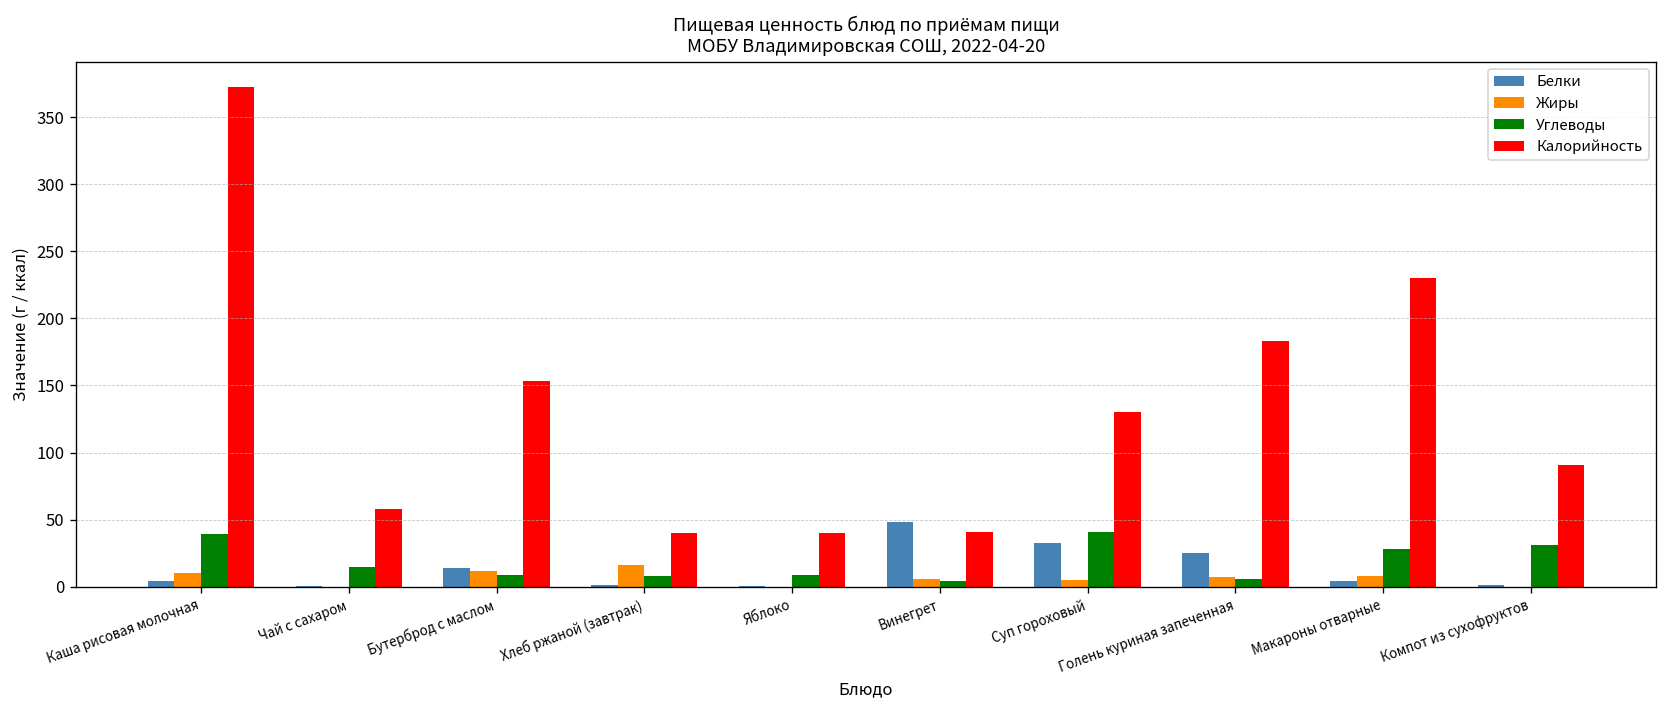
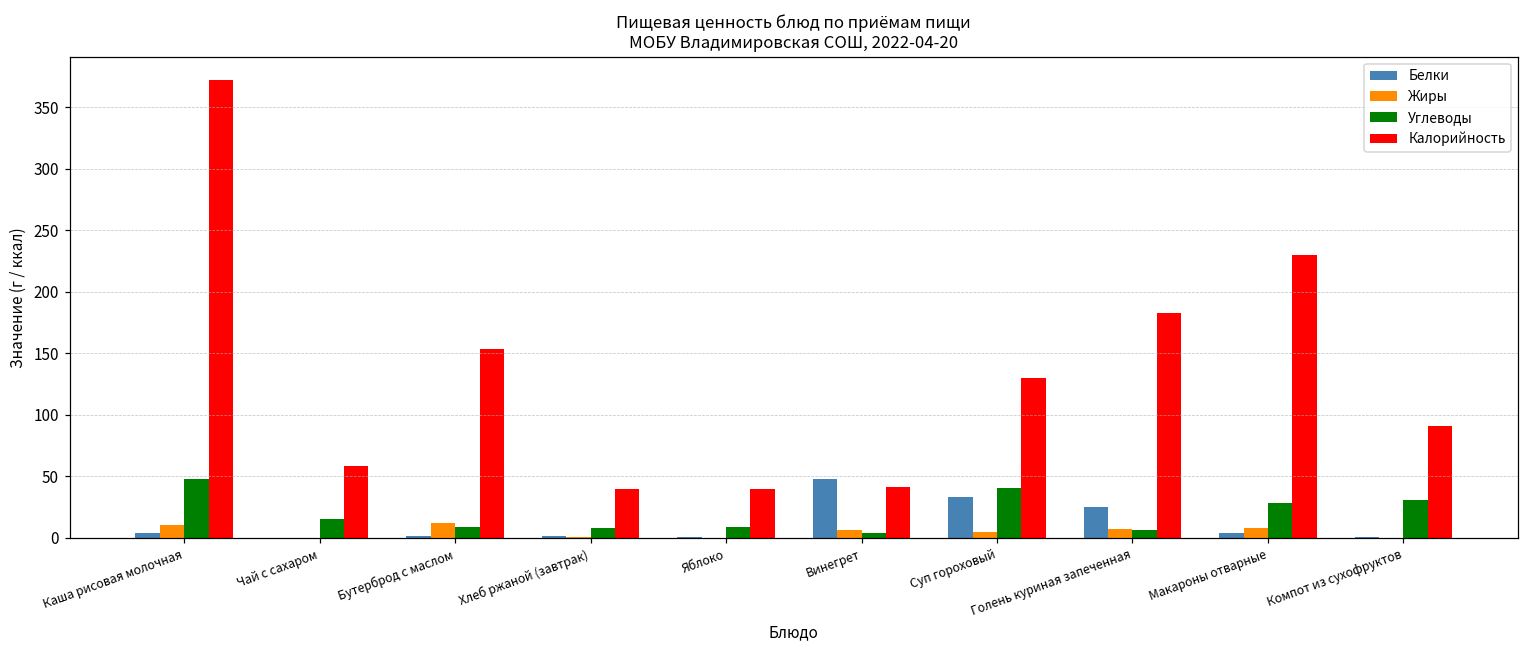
  {
    "Белки": {
      "Каша рисовая молочная": 4,
-     "Бутерброд с маслом": 14,
+     "Бутерброд с маслом": 1,
      "Винегрет": 48,
      "Суп гороховый": 33,
      "Голень куриная запеченная": 25,
      "Макароны отварные": 4
    },
    "Жиры": {
      "Каша рисовая молочная": 10,
      "Чай с сахаром": 0,
      "Бутерброд с маслом": 12,
-     "Хлеб ржаной (завтрак)": 16,
+     "Хлеб ржаной (завтрак)": 0,
      "Яблоко": 0,
      "Винегрет": 6,
      "Суп гороховый": 5,
      "Голень куриная запеченная": 7,
      "Макароны отварные": 8,
      "Компот из сухофруктов": 0
    },
    "Углеводы": {
-     "Каша рисовая молочная": 40,
+     "Каша рисовая молочная": 47,
      "Чай с сахаром": 15,
      "Бутерброд с маслом": 9,
      "Хлеб ржаной (завтрак)": 8,
      "Яблоко": 9,
      "Винегрет": 4,
      "Суп гороховый": 41,
      "Голень куриная запеченная": 6,
      "Макароны отварные": 28,
      "Компот из сухофруктов": 31
    },
    "Калорийность": {
      "Каша рисовая молочная": 373,
      "Чай с сахаром": 58,
      "Бутерброд с маслом": 153,
      "Хлеб ржаной (завтрак)": 40,
      "Яблоко": 40,
      "Винегрет": 41,
      "Суп гороховый": 130,
      "Голень куриная запеченная": 183,
      "Макароны отварные": 230,
      "Компот из сухофруктов": 91
    }
  }
